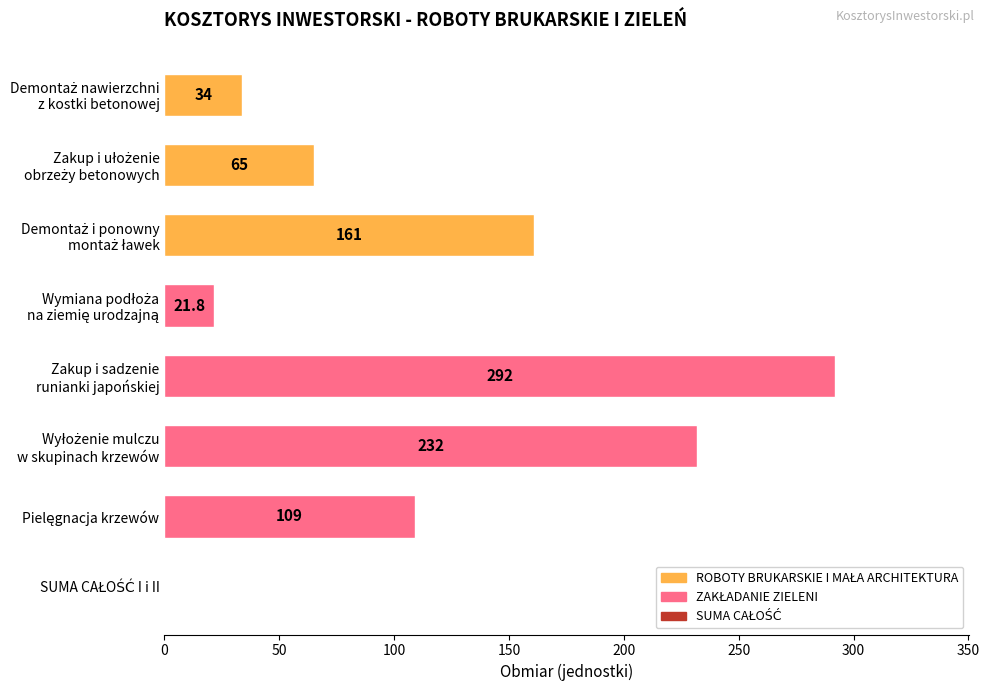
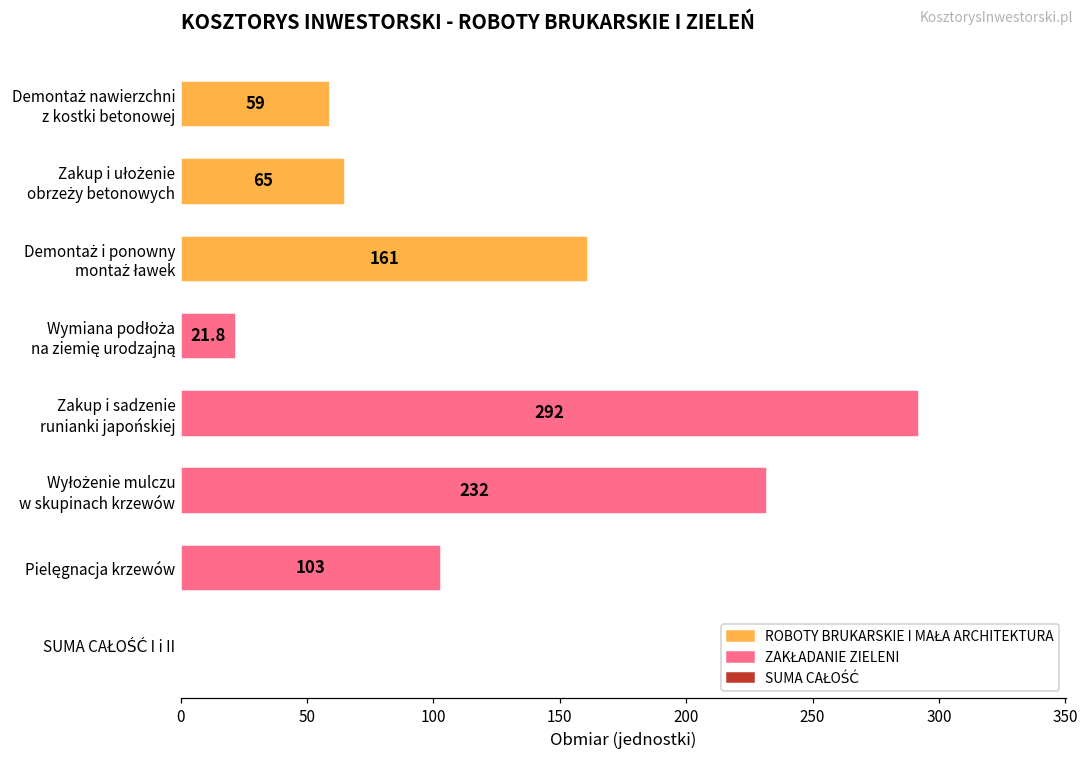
  {
-   "Demontaż nawierzchni z kostki betonowej": 34,
+   "Demontaż nawierzchni z kostki betonowej": 59,
    "Zakup i ułożenie obrzeży betonowych": 65,
    "Demontaż i ponowny montaż ławek": 161,
    "Wymiana podłoża na ziemię urodzajną": 21.8,
    "Zakup i sadzenie runianki japońskiej": 292,
    "Wyłożenie mulczu w skupinach krzewów": 232,
-   "Pielęgnacja krzewów": 109
+   "Pielęgnacja krzewów": 103
  }
